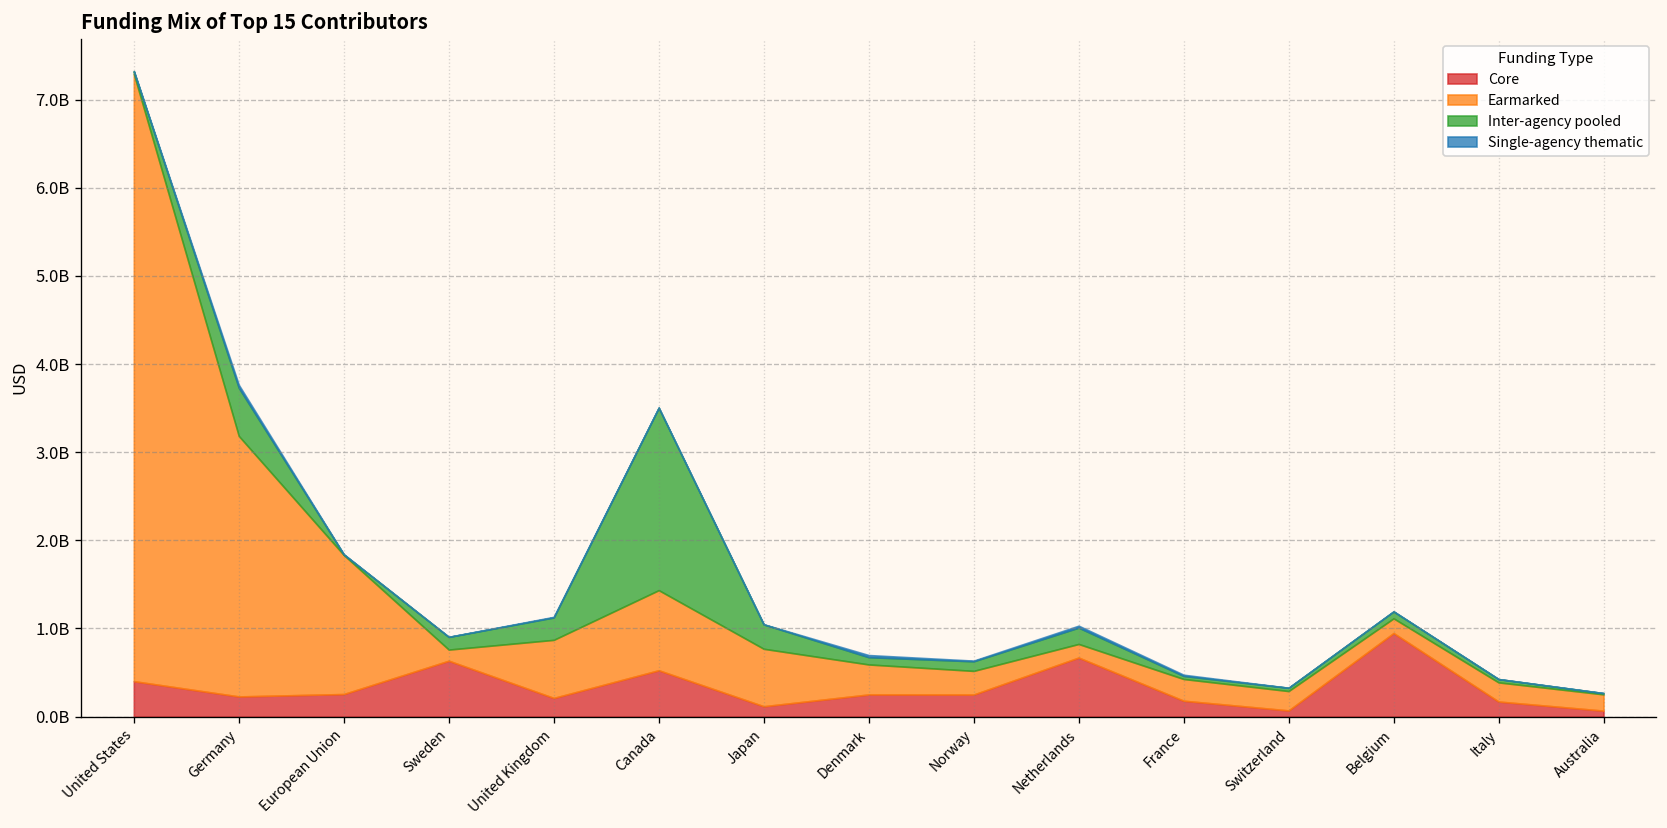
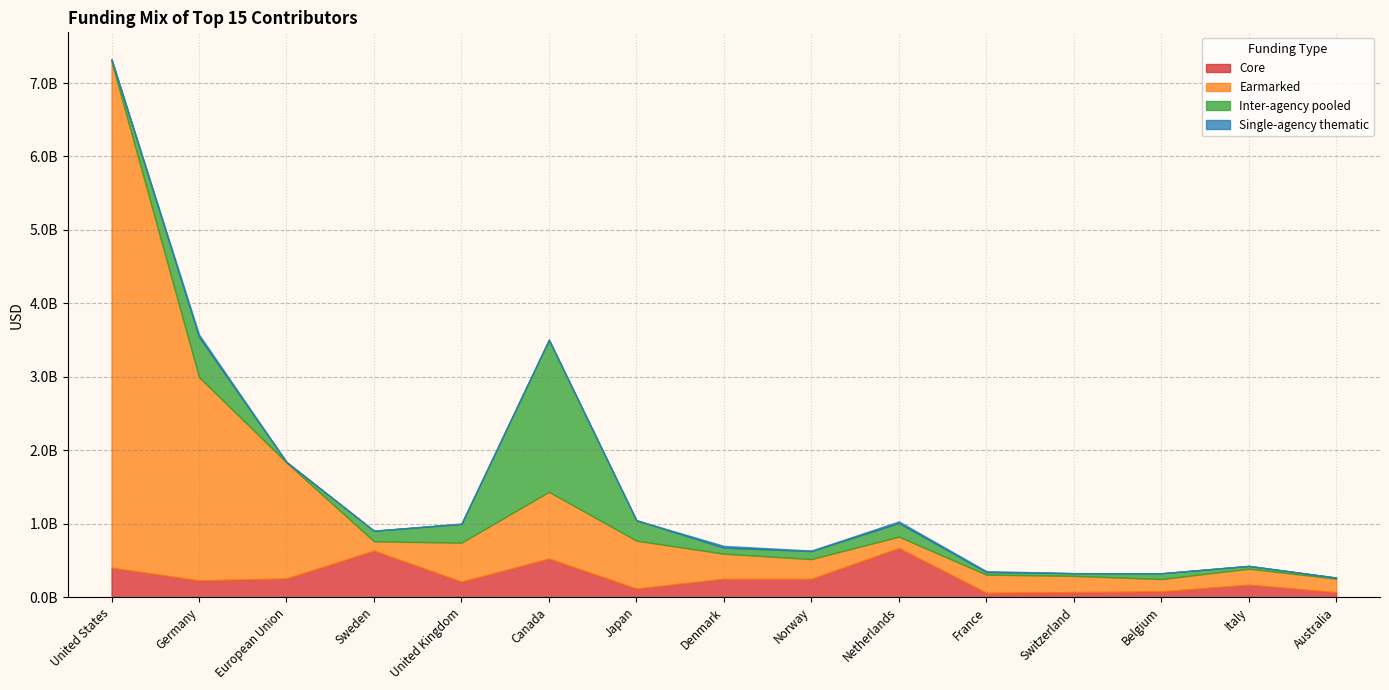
  {
    "Core": {
      "United States": 400000000,
      "Germany": 200000000,
      "European Union": 300000000,
      "Sweden": 600000000,
      "United Kingdom": 200000000,
      "Canada": 500000000,
      "Japan": 100000000,
      "Denmark": 300000000,
      "Norway": 300000000,
      "Netherlands": 700000000,
-     "France": 200000000,
+     "France": 100000000,
      "Switzerland": 100000000,
-     "Belgium": 900000000,
+     "Belgium": 100000000,
      "Italy": 200000000,
      "Australia": 100000000
    },
    "Earmarked": {
-     "Germany": 3000000000,
+     "Germany": 2800000000,
      "Sweden": 100000000,
-     "United Kingdom": 700000000,
+     "United Kingdom": 500000000,
      "Canada": 900000000,
      "Japan": 700000000,
      "Denmark": 300000000,
      "Norway": 300000000,
      "Netherlands": 200000000,
      "Switzerland": 200000000,
      "Belgium": 200000000,
      "Italy": 200000000
    }
  }
